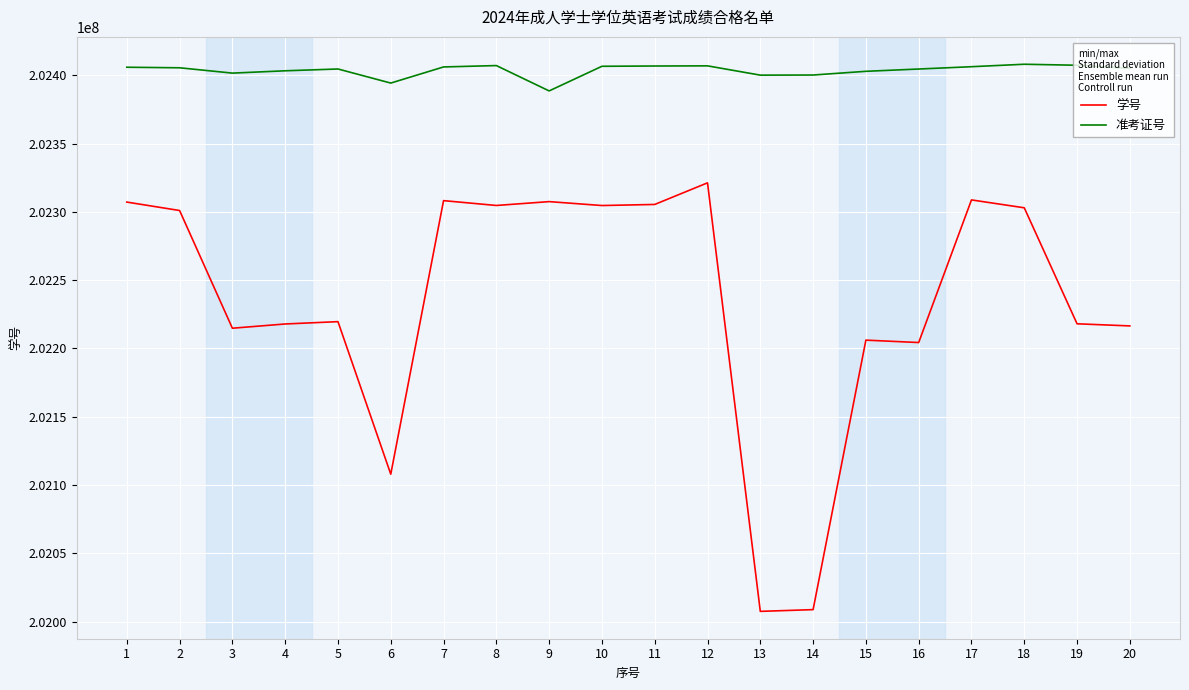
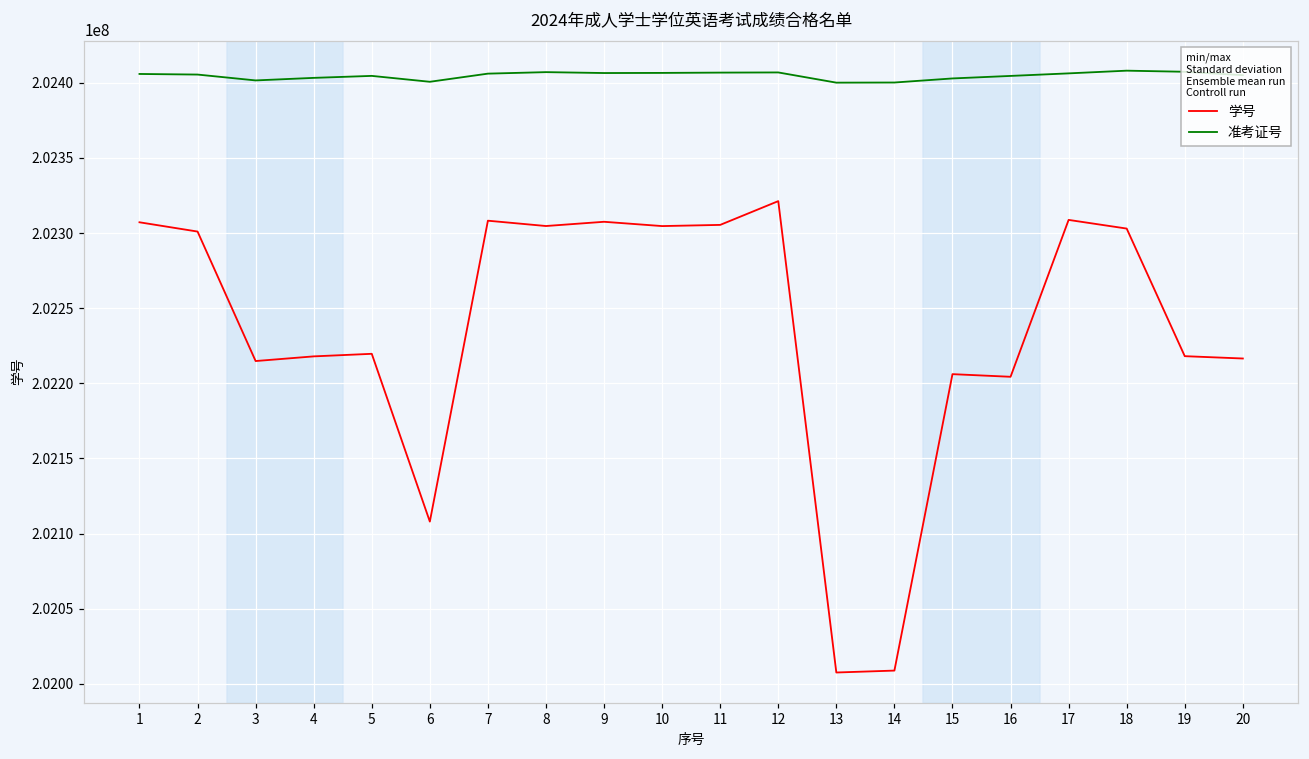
  {
    "学号": {
      "1": 202307000,
      "2": 202301000,
      "3": 202215000,
      "4": 202218000,
      "5": 202220000,
      "6": 202108000,
      "7": 202308000,
      "8": 202305000,
      "9": 202308000,
      "10": 202305000,
      "11": 202305000,
      "12": 202321000,
      "13": 202007000,
      "14": 202009000,
      "15": 202206000,
      "16": 202204000,
      "17": 202309000,
      "18": 202303000,
      "19": 202218000,
      "20": 202216000
    },
    "准考证号": {
      "1": 202406000,
      "2": 202406000,
      "3": 202402000,
      "4": 202403000,
      "5": 202405000,
-     "6": 202394000,
+     "6": 202401000,
      "7": 202406000,
      "8": 202407000,
-     "9": 202389000,
+     "9": 202407000,
      "10": 202407000,
      "11": 202407000,
      "12": 202407000,
      "13": 202400000,
      "14": 202400000,
      "15": 202403000,
      "16": 202405000,
      "17": 202406000,
      "18": 202408000
    }
  }
